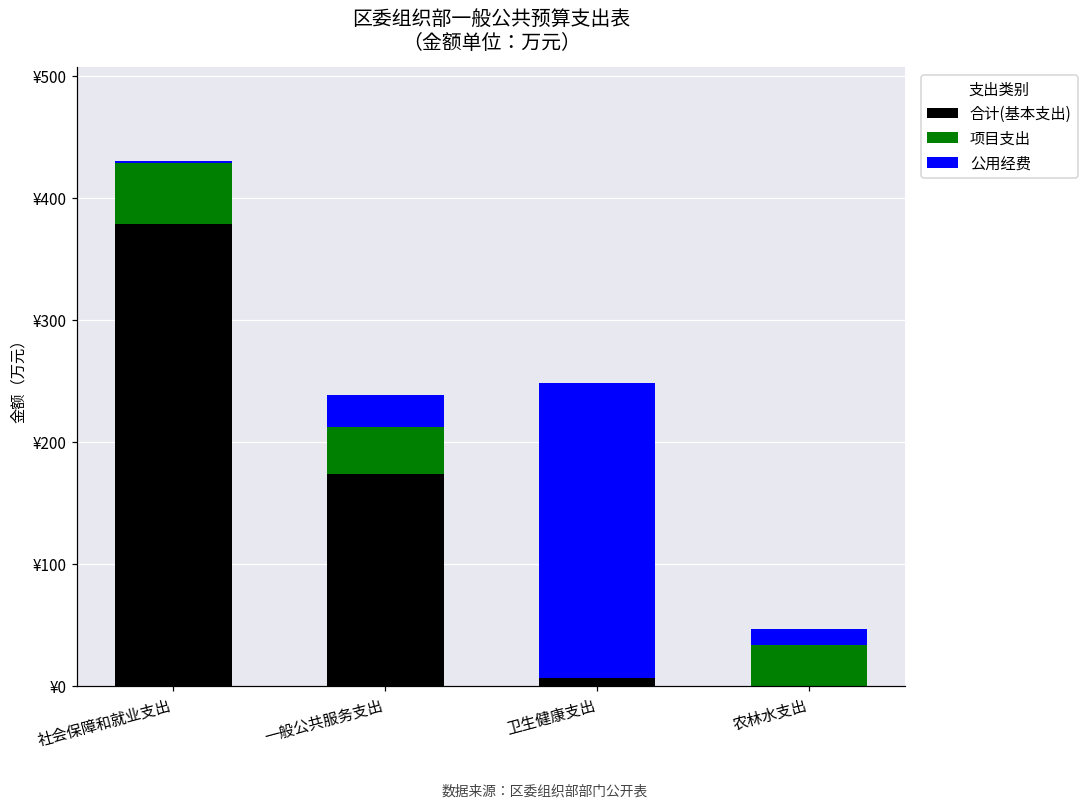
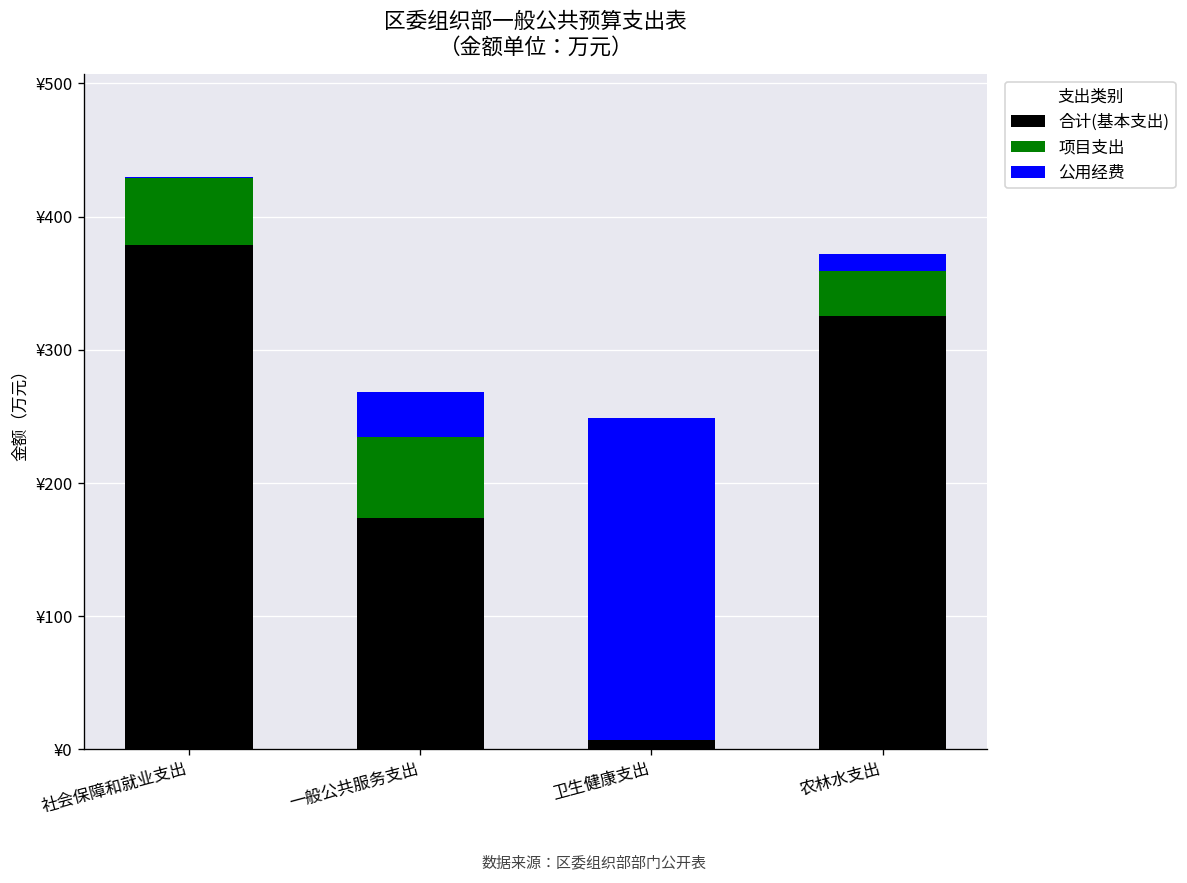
  {
    "合计(基本支出)": {
      "社会保障和就业支出": "¥379",
      "一般公共服务支出": "¥174",
      "卫生健康支出": "¥7",
-     "农林水支出": "¥0"
+     "农林水支出": "¥325"
    },
    "项目支出": {
      "社会保障和就业支出": "¥50",
-     "一般公共服务支出": "¥39",
+     "一般公共服务支出": "¥60",
      "卫生健康支出": "¥0",
      "农林水支出": "¥34"
    },
    "公用经费": {
-     "一般公共服务支出": "¥26",
+     "一般公共服务支出": "¥34",
      "卫生健康支出": "¥242",
      "农林水支出": "¥13"
    }
  }
